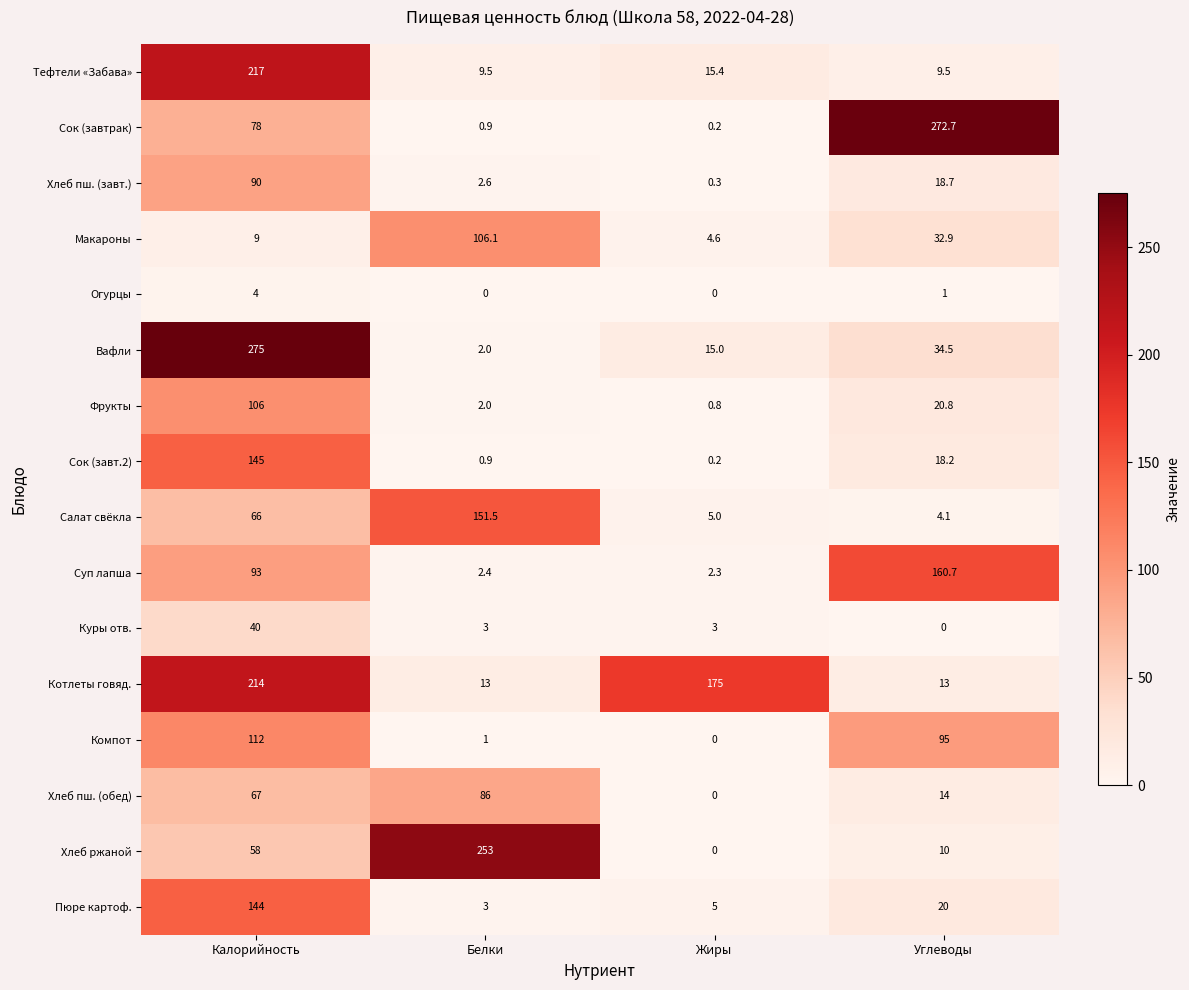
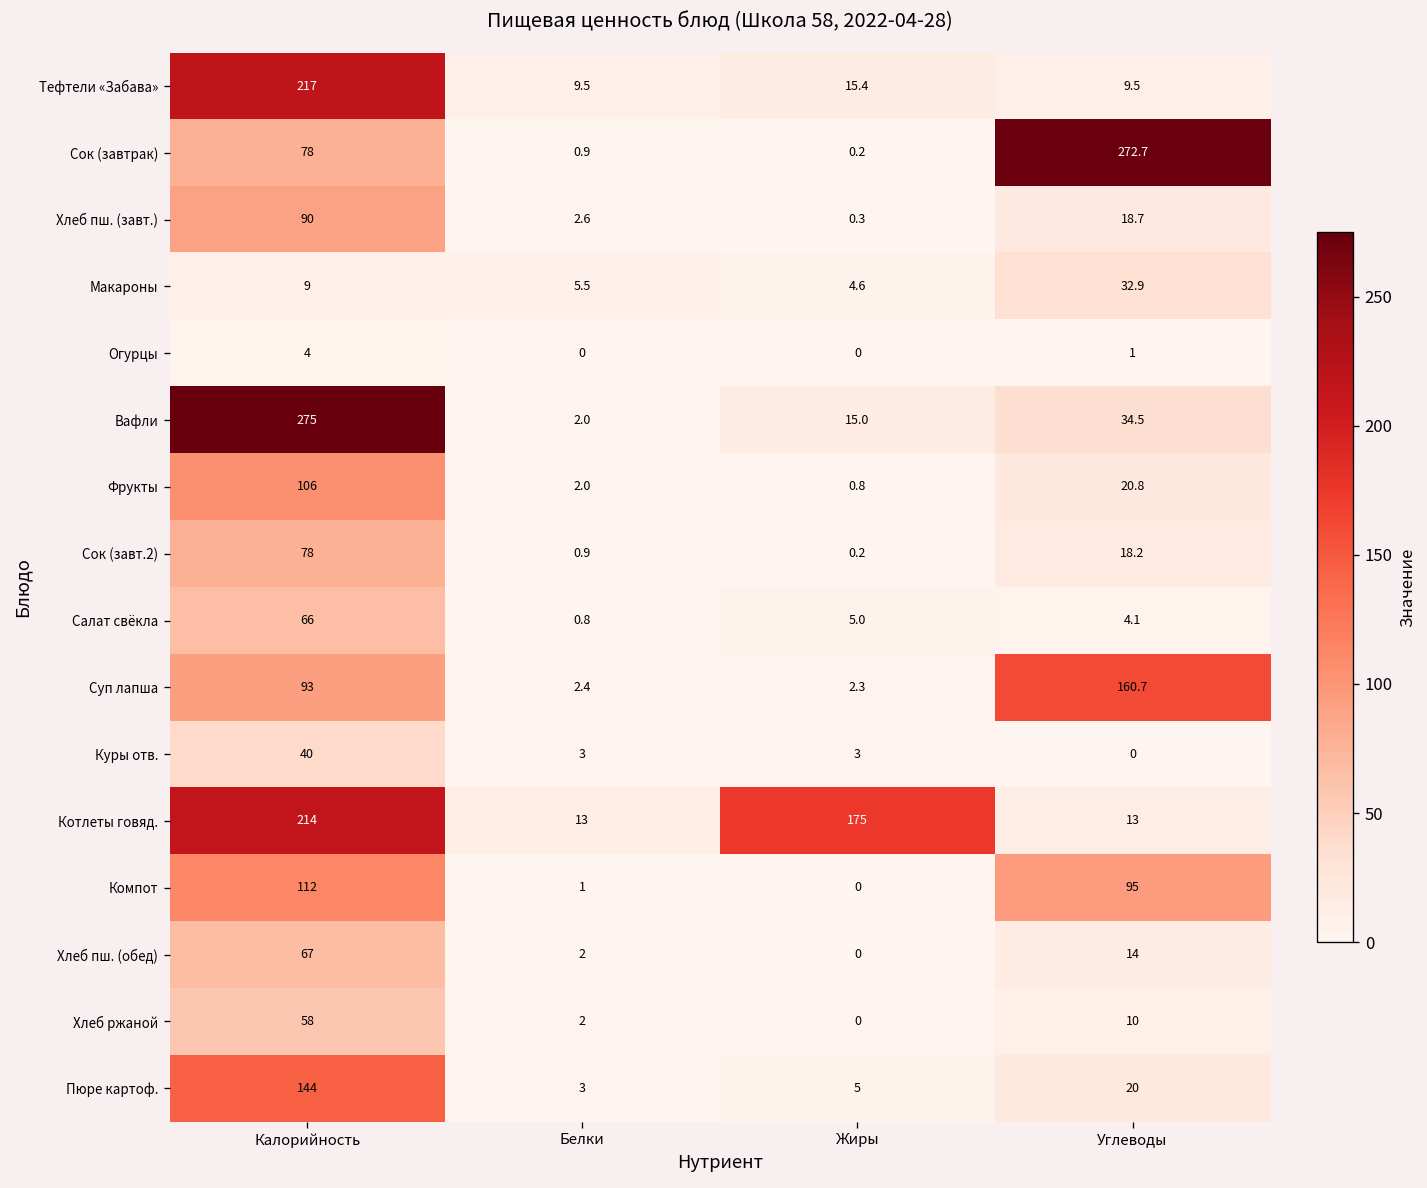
  {
    "Тефтели «Забава»": {
      "Калорийность": 217,
      "Белки": 9.5,
      "Жиры": 15.4,
      "Углеводы": 9.5
    },
    "Сок (завтрак)": {
      "Калорийность": 78,
      "Белки": 0.9,
      "Жиры": 0.2,
      "Углеводы": 272.7
    },
    "Хлеб пш. (завт.)": {
      "Калорийность": 90,
      "Белки": 2.6,
      "Жиры": 0.3,
      "Углеводы": 18.7
    },
    "Макароны": {
      "Калорийность": 9,
-     "Белки": 106.1,
+     "Белки": 5.5,
      "Жиры": 4.6,
      "Углеводы": 32.9
    },
    "Огурцы": {
      "Калорийность": 4,
      "Белки": 0,
      "Жиры": 0,
      "Углеводы": 1
    },
    "Вафли": {
      "Калорийность": 275,
      "Белки": 2.0,
      "Жиры": 15.0,
      "Углеводы": 34.5
    },
    "Фрукты": {
      "Калорийность": 106,
      "Белки": 2.0,
      "Жиры": 0.8,
      "Углеводы": 20.8
    },
    "Сок (завт.2)": {
-     "Калорийность": 145,
+     "Калорийность": 78,
      "Белки": 0.9,
      "Жиры": 0.2,
      "Углеводы": 18.2
    },
    "Салат свёкла": {
      "Калорийность": 66,
-     "Белки": 151.5,
+     "Белки": 0.8,
      "Жиры": 5.0,
      "Углеводы": 4.1
    },
    "Суп лапша": {
      "Калорийность": 93,
      "Белки": 2.4,
      "Жиры": 2.3,
      "Углеводы": 160.7
    },
    "Куры отв.": {
      "Калорийность": 40,
      "Белки": 3,
      "Жиры": 3,
      "Углеводы": 0
    },
    "Котлеты говяд.": {
      "Калорийность": 214,
      "Белки": 13,
      "Жиры": 175,
      "Углеводы": 13
    },
    "Компот": {
      "Калорийность": 112,
      "Белки": 1,
      "Жиры": 0,
      "Углеводы": 95
    },
    "Хлеб пш. (обед)": {
      "Калорийность": 67,
-     "Белки": 86,
+     "Белки": 2,
      "Жиры": 0,
      "Углеводы": 14
    },
    "Хлеб ржаной": {
      "Калорийность": 58,
-     "Белки": 253,
+     "Белки": 2,
      "Жиры": 0,
      "Углеводы": 10
    },
    "Пюре картоф.": {
      "Калорийность": 144,
      "Белки": 3,
      "Жиры": 5,
      "Углеводы": 20
    }
  }
